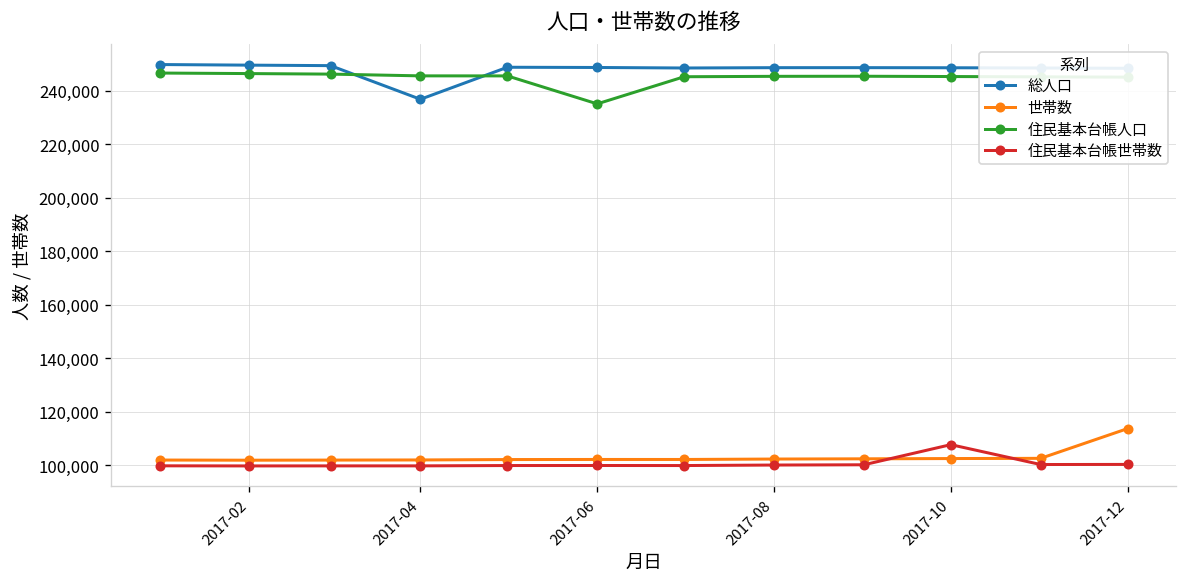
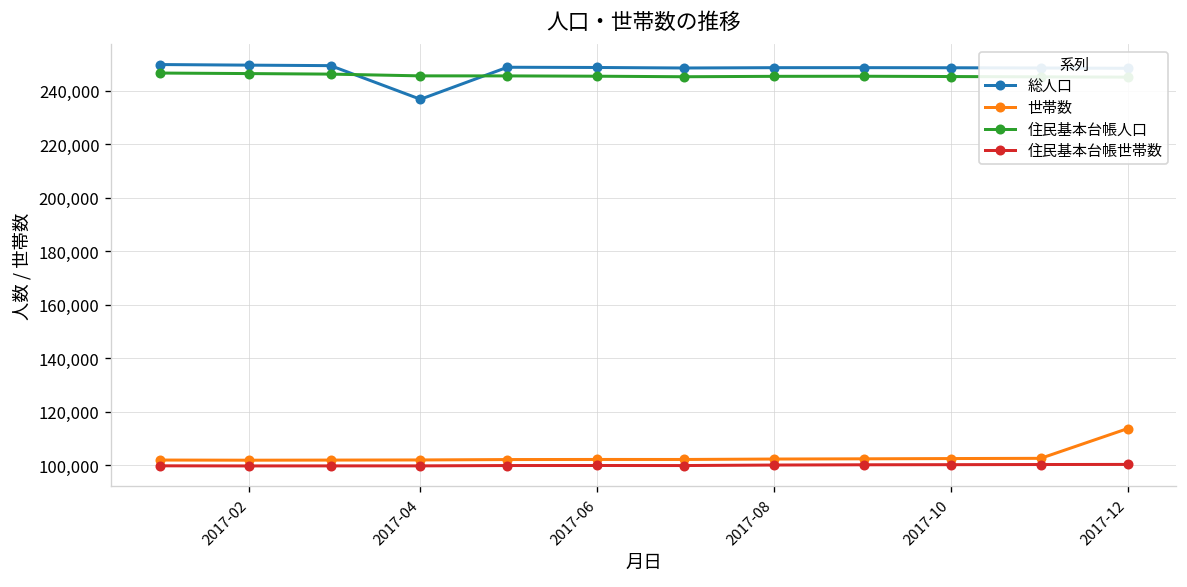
  {
    "総人口": {
      "2017-02": "250,000",
      "2017-04": "237,000",
      "2017-06": "249,000",
      "2017-08": "249,000",
      "2017-10": "249,000"
    },
    "世帯数": {
      "2017-02": "102,000",
      "2017-04": "102,000",
      "2017-06": "102,000",
      "2017-08": "102,000",
      "2017-10": "103,000",
      "2017-12": "114,000"
    },
    "住民基本台帳人口": {
      "2017-02": "246,000",
      "2017-04": "246,000",
-     "2017-06": "235,000",
+     "2017-06": "245,000",
      "2017-08": "245,000",
      "2017-10": "245,000"
    },
    "住民基本台帳世帯数": {
      "2017-02": "100,000",
      "2017-04": "100,000",
      "2017-06": "100,000",
      "2017-08": "100,000",
-     "2017-10": "108,000",
+     "2017-10": "100,000",
      "2017-12": "100,000"
    }
  }
